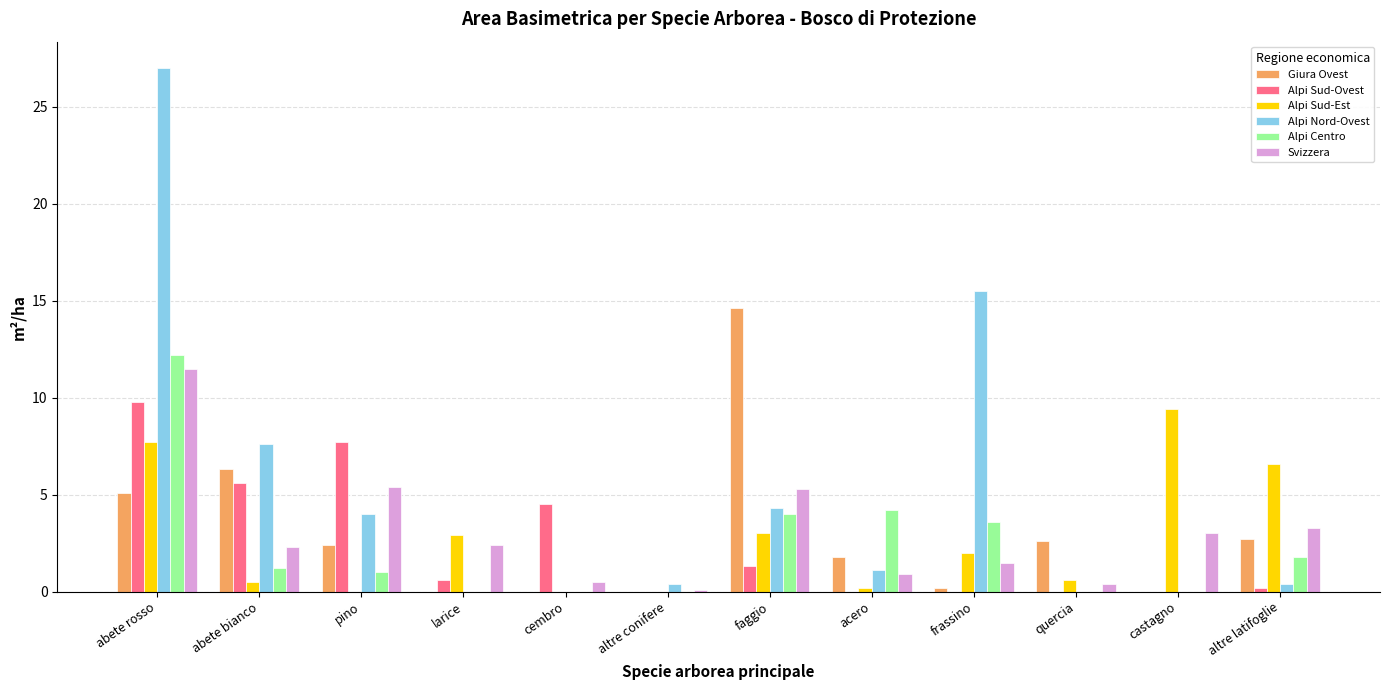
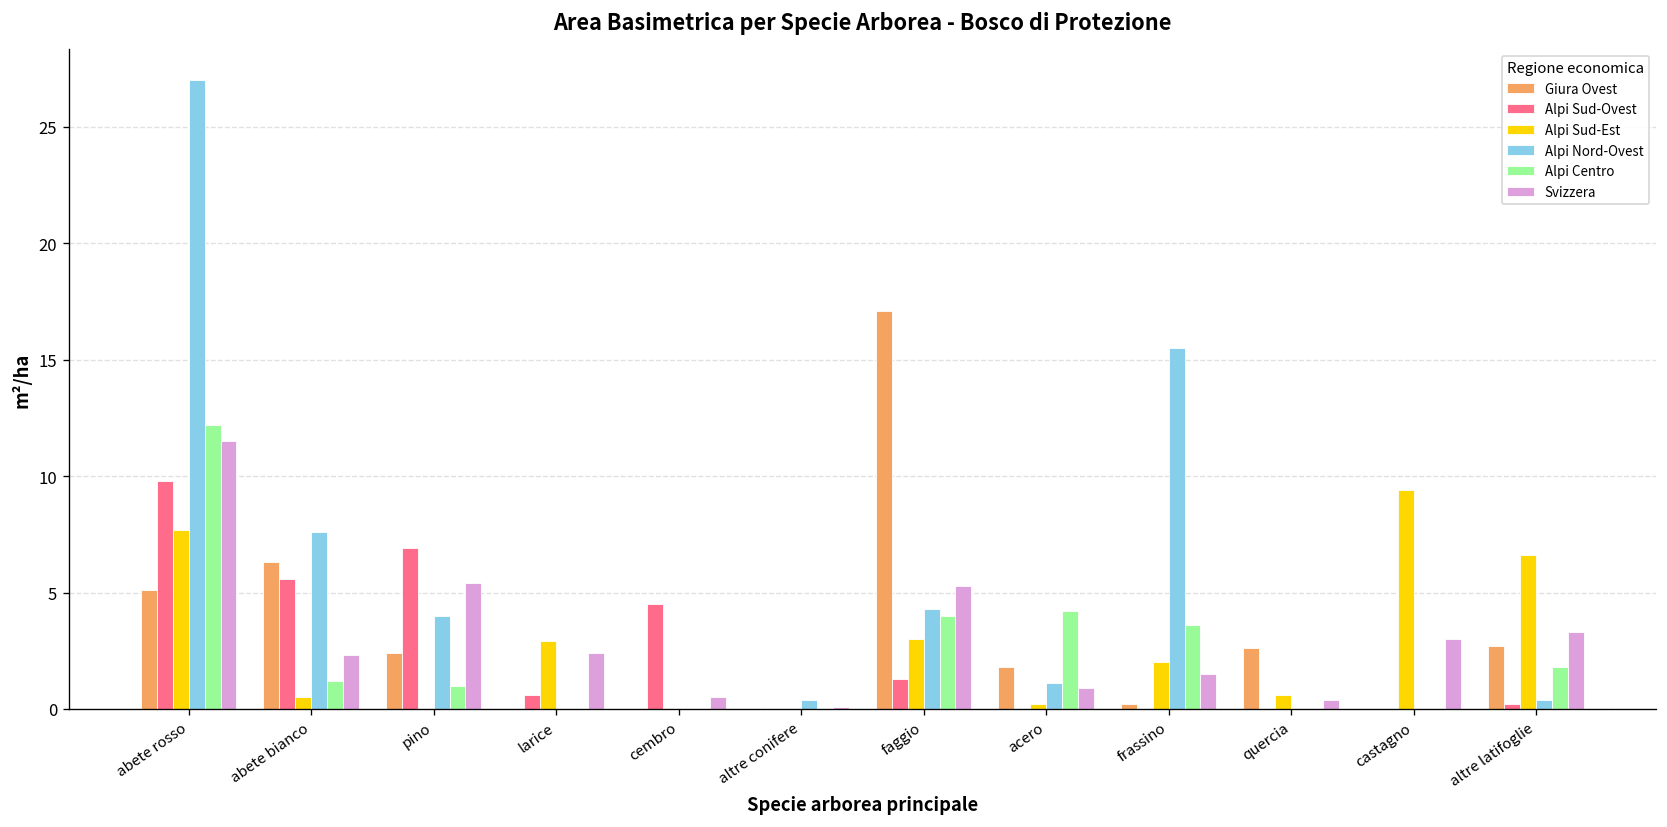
  {
    "Giura Ovest": {
      "abete rosso": 5.1,
      "abete bianco": 6.3,
      "pino": 2.4,
      "larice": 0.0,
      "cembro": 0.0,
      "altre conifere": 0.0,
-     "faggio": 14.6,
+     "faggio": 17.1,
      "acero": 1.8,
      "frassino": 0.2,
      "quercia": 2.6,
      "castagno": 0.0,
      "altre latifoglie": 2.7
    },
    "Alpi Sud-Ovest": {
      "abete rosso": 9.8,
      "abete bianco": 5.6,
-     "pino": 7.7,
+     "pino": 6.9,
      "larice": 0.6,
      "cembro": 4.5,
      "altre conifere": 0.0,
      "faggio": 1.3,
      "acero": 0.0,
      "frassino": 0.0,
      "quercia": 0.0,
      "castagno": 0.0,
      "altre latifoglie": 0.2
    },
    "Alpi Sud-Est": {
      "abete rosso": 7.7,
      "abete bianco": 0.5,
      "pino": 0.0,
      "larice": 2.9,
      "cembro": 0.0,
      "altre conifere": 0.0,
      "faggio": 3.0,
      "acero": 0.2,
      "frassino": 2.0,
      "quercia": 0.6,
      "castagno": 9.4,
      "altre latifoglie": 6.6
    },
    "Alpi Nord-Ovest": {
      "abete rosso": 27.0,
      "abete bianco": 7.6,
      "pino": 4.0,
      "larice": 0.0,
      "cembro": 0.0,
      "altre conifere": 0.4,
      "faggio": 4.3,
      "acero": 1.1,
      "frassino": 15.5,
      "quercia": 0.0,
      "castagno": 0.0,
      "altre latifoglie": 0.4
    },
    "Alpi Centro": {
      "abete rosso": 12.2,
      "abete bianco": 1.2,
      "pino": 1.0,
      "larice": 0.0,
      "cembro": 0.0,
      "altre conifere": 0.0,
      "faggio": 4.0,
      "acero": 4.2,
      "frassino": 3.6,
      "quercia": 0.0,
      "castagno": 0.0,
      "altre latifoglie": 1.8
    },
    "Svizzera": {
      "abete rosso": 11.5,
      "abete bianco": 2.3,
      "pino": 5.4,
      "larice": 2.4,
      "cembro": 0.5,
      "faggio": 5.3,
      "acero": 0.9,
      "frassino": 1.5,
      "quercia": 0.4,
      "castagno": 3.0,
      "altre latifoglie": 3.3
    }
  }
